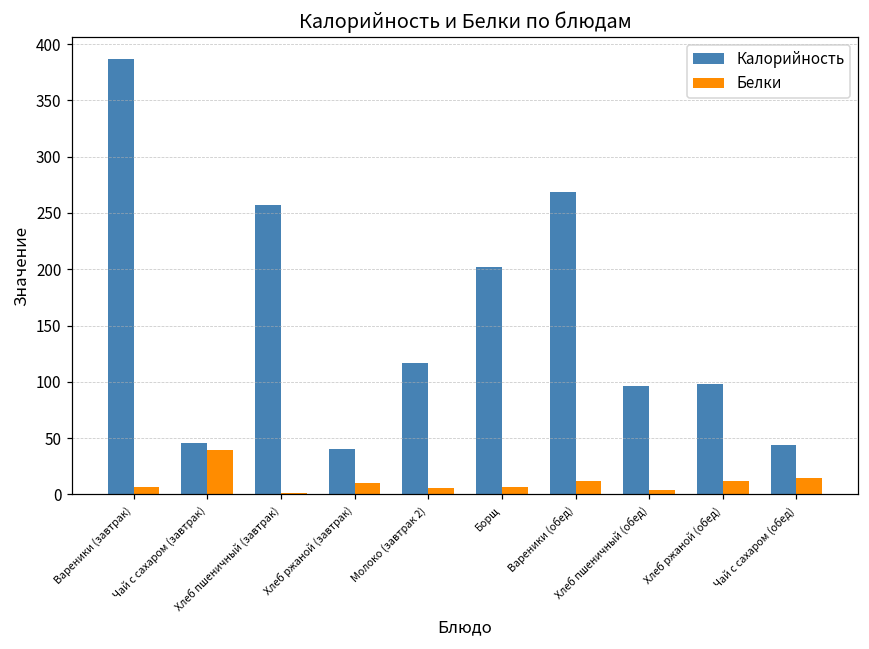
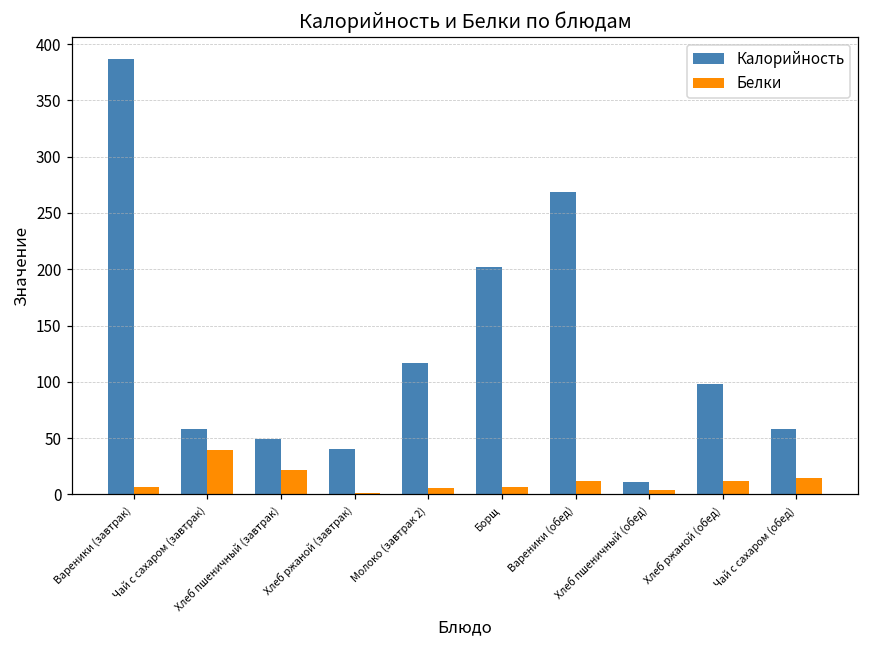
  {
    "Калорийность": {
      "Вареники (завтрак)": 387,
-     "Чай с сахаром (завтрак)": 46,
-     "Хлеб пшеничный (завтрак)": 257,
+     "Чай с сахаром (завтрак)": 58,
+     "Хлеб пшеничный (завтрак)": 49,
      "Хлеб ржаной (завтрак)": 40,
      "Молоко (завтрак 2)": 116,
      "Борщ": 202,
      "Вареники (обед)": 269,
-     "Хлеб пшеничный (обед)": 96,
+     "Хлеб пшеничный (обед)": 11,
      "Хлеб ржаной (обед)": 98,
-     "Чай с сахаром (обед)": 44
+     "Чай с сахаром (обед)": 58
    },
    "Белки": {
      "Вареники (завтрак)": 6,
      "Чай с сахаром (завтрак)": 39,
-     "Хлеб пшеничный (завтрак)": 2,
-     "Хлеб ржаной (завтрак)": 11,
+     "Хлеб пшеничный (завтрак)": 22,
+     "Хлеб ржаной (завтрак)": 1,
      "Молоко (завтрак 2)": 6,
      "Борщ": 7,
      "Вареники (обед)": 12,
      "Хлеб пшеничный (обед)": 4,
      "Хлеб ржаной (обед)": 12,
      "Чай с сахаром (обед)": 15
    }
  }
